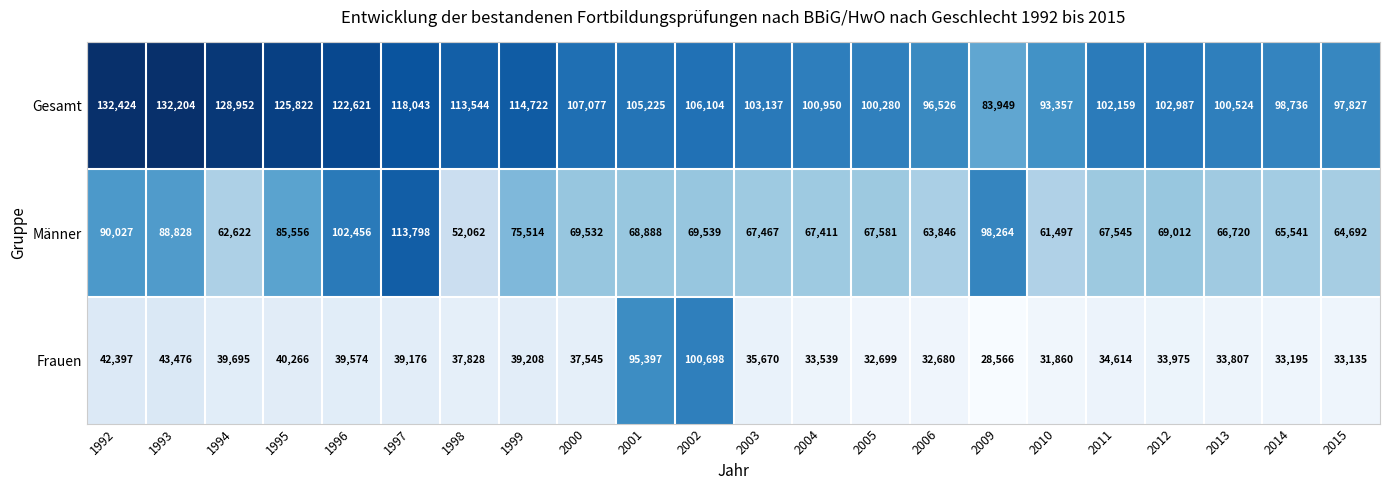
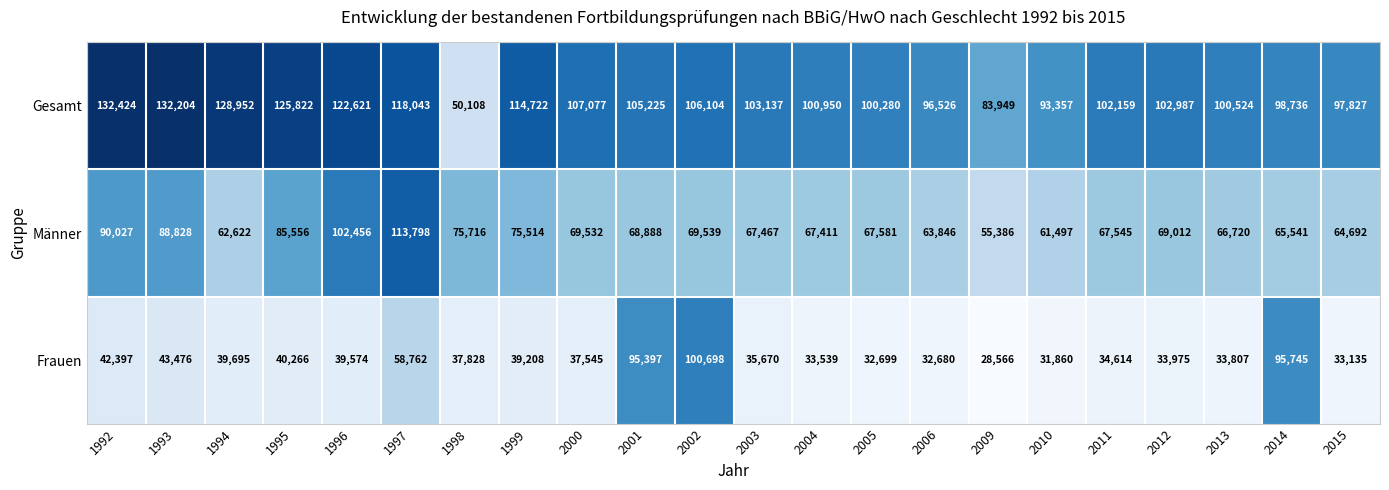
  {
    "Gesamt": {
      "1992": "132,424",
      "1993": "132,204",
      "1994": "128,952",
      "1995": "125,822",
      "1996": "122,621",
      "1997": "118,043",
-     "1998": "113,544",
+     "1998": "50,108",
      "1999": "114,722",
      "2000": "107,077",
      "2001": "105,225",
      "2002": "106,104",
      "2003": "103,137",
      "2004": "100,950",
      "2005": "100,280",
      "2006": "96,526",
      "2009": "83,949",
      "2010": "93,357",
      "2011": "102,159",
      "2012": "102,987",
      "2013": "100,524",
      "2014": "98,736",
      "2015": "97,827"
    },
    "Männer": {
      "1992": "90,027",
      "1993": "88,828",
      "1994": "62,622",
      "1995": "85,556",
      "1996": "102,456",
      "1997": "113,798",
-     "1998": "52,062",
+     "1998": "75,716",
      "1999": "75,514",
      "2000": "69,532",
      "2001": "68,888",
      "2002": "69,539",
      "2003": "67,467",
      "2004": "67,411",
      "2005": "67,581",
      "2006": "63,846",
-     "2009": "98,264",
+     "2009": "55,386",
      "2010": "61,497",
      "2011": "67,545",
      "2012": "69,012",
      "2013": "66,720",
      "2014": "65,541",
      "2015": "64,692"
    },
    "Frauen": {
      "1992": "42,397",
      "1993": "43,476",
      "1994": "39,695",
      "1995": "40,266",
      "1996": "39,574",
-     "1997": "39,176",
+     "1997": "58,762",
      "1998": "37,828",
      "1999": "39,208",
      "2000": "37,545",
      "2001": "95,397",
      "2002": "100,698",
      "2003": "35,670",
      "2004": "33,539",
      "2005": "32,699",
      "2006": "32,680",
      "2009": "28,566",
      "2010": "31,860",
      "2011": "34,614",
      "2012": "33,975",
      "2013": "33,807",
-     "2014": "33,195",
+     "2014": "95,745",
      "2015": "33,135"
    }
  }
